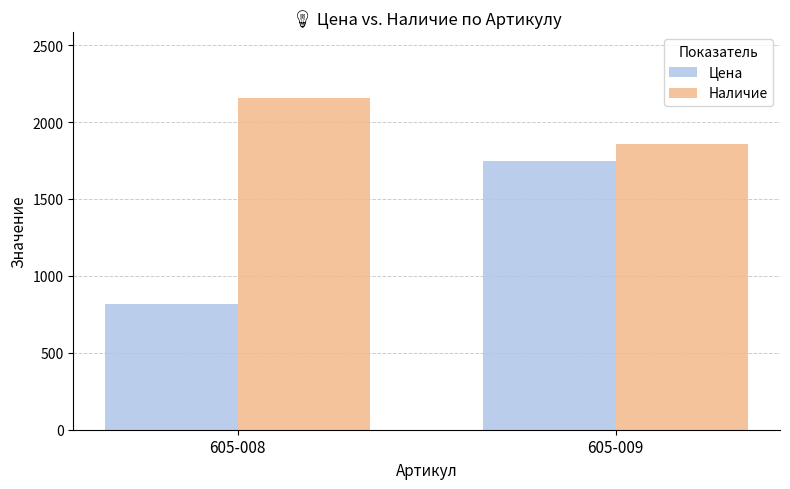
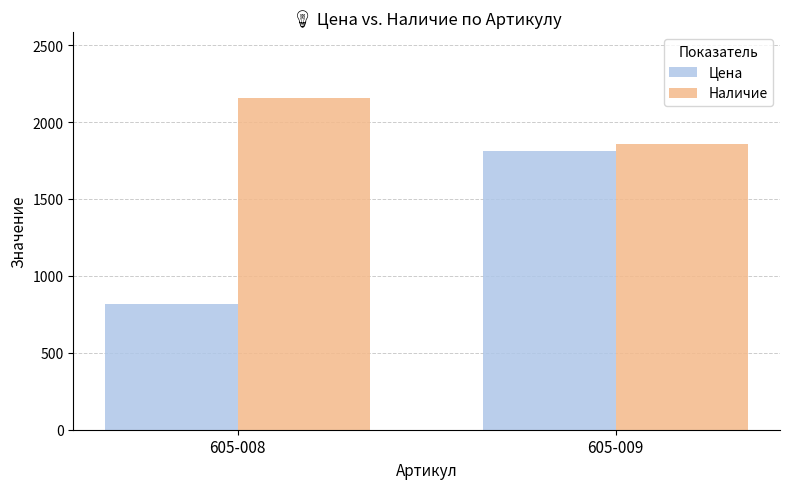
  {
    "Цена": {
      "605-008": 820,
-     "605-009": 1750
+     "605-009": 1810
    },
    "Наличие": {
      "605-008": 2150,
      "605-009": 1860
    }
  }
